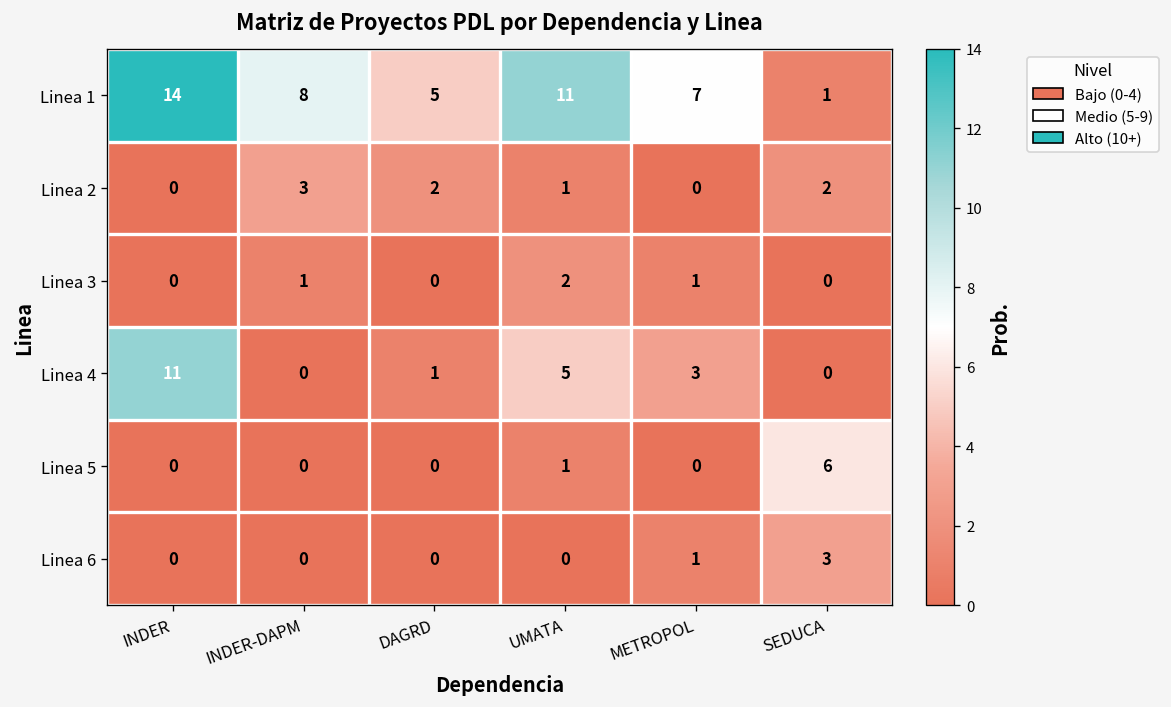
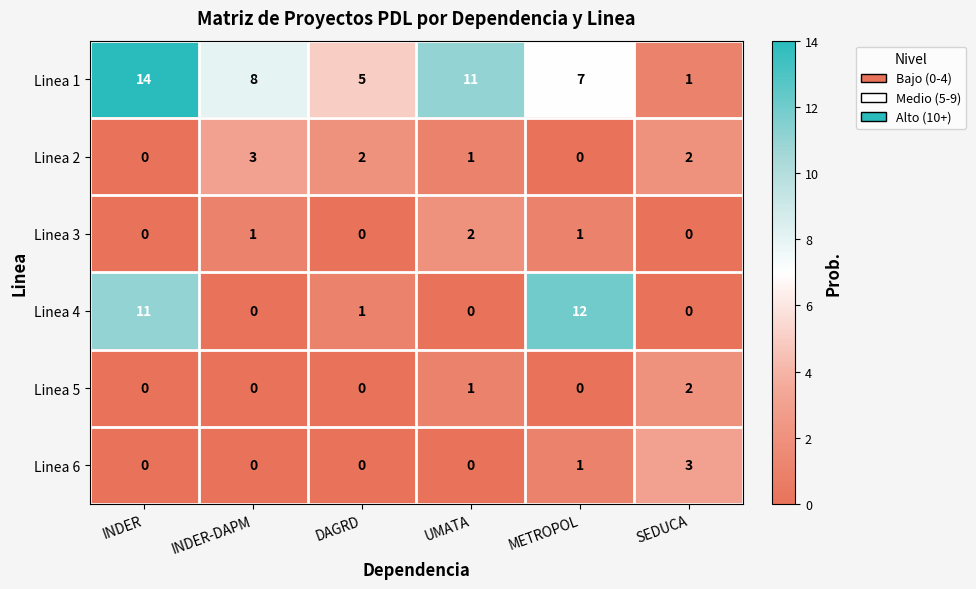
  {
    "Linea 1": {
      "INDER": 14,
      "INDER-DAPM": 8,
      "DAGRD": 5,
      "UMATA": 11,
      "METROPOL": 7,
      "SEDUCA": 1
    },
    "Linea 2": {
      "INDER": 0,
      "INDER-DAPM": 3,
      "DAGRD": 2,
      "UMATA": 1,
      "METROPOL": 0,
      "SEDUCA": 2
    },
    "Linea 3": {
      "INDER": 0,
      "INDER-DAPM": 1,
      "DAGRD": 0,
      "UMATA": 2,
      "METROPOL": 1,
      "SEDUCA": 0
    },
    "Linea 4": {
      "INDER": 11,
      "INDER-DAPM": 0,
      "DAGRD": 1,
-     "UMATA": 5,
-     "METROPOL": 3,
+     "UMATA": 0,
+     "METROPOL": 12,
      "SEDUCA": 0
    },
    "Linea 5": {
      "INDER": 0,
      "INDER-DAPM": 0,
      "DAGRD": 0,
      "UMATA": 1,
      "METROPOL": 0,
-     "SEDUCA": 6
+     "SEDUCA": 2
    },
    "Linea 6": {
      "INDER": 0,
      "INDER-DAPM": 0,
      "DAGRD": 0,
      "UMATA": 0,
      "METROPOL": 1,
      "SEDUCA": 3
    }
  }
